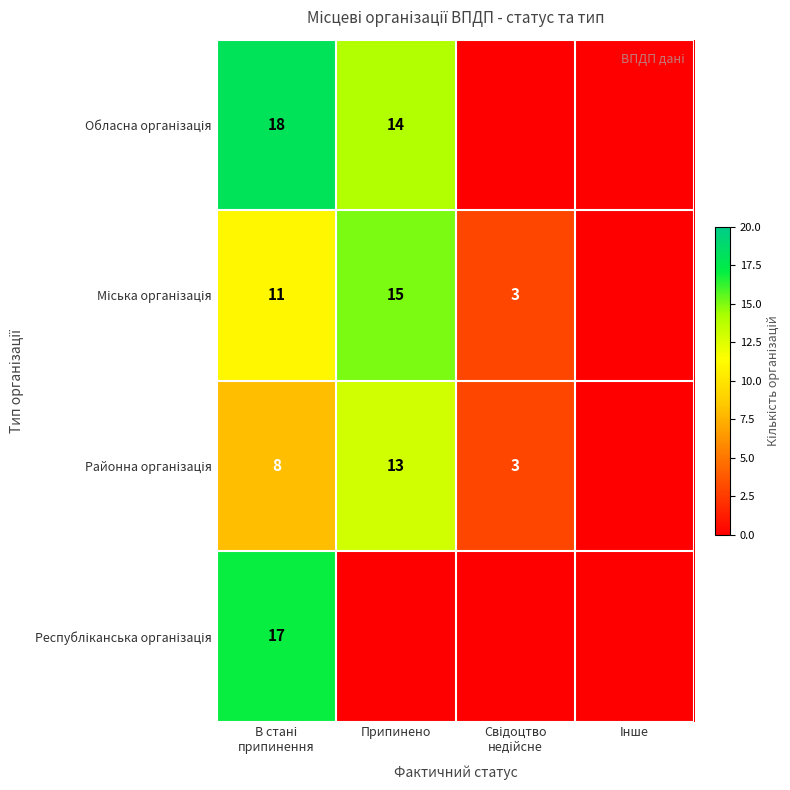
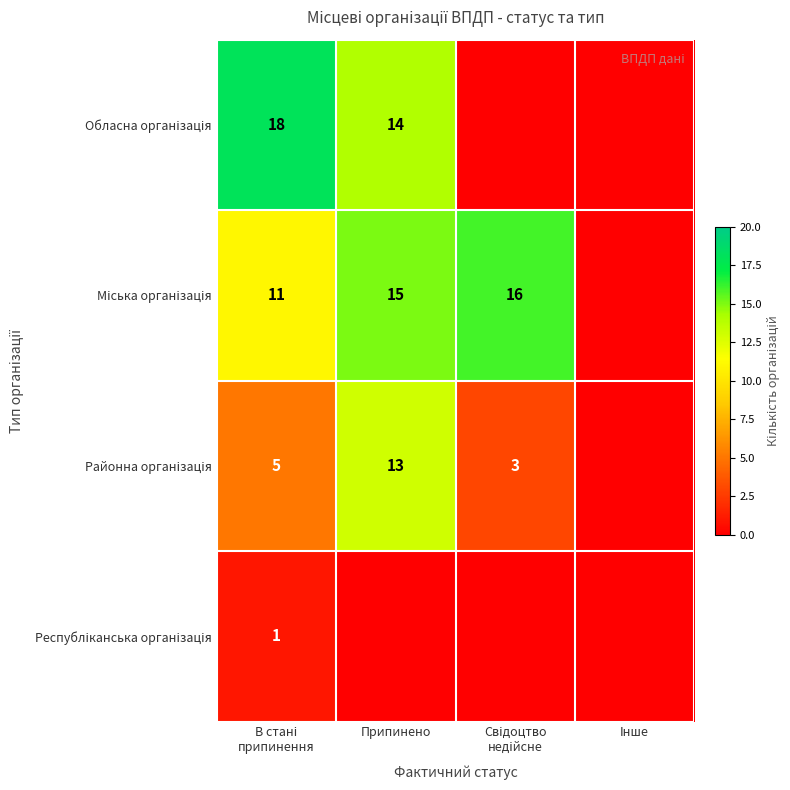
  {
    "Обласна організація": {
      "В стані припинення": 18,
      "Припинено": 14
    },
    "Міська організація": {
      "В стані припинення": 11,
      "Припинено": 15,
-     "Свідоцтво недійсне": 3
+     "Свідоцтво недійсне": 16
    },
    "Районна організація": {
-     "В стані припинення": 8,
+     "В стані припинення": 5,
      "Припинено": 13,
      "Свідоцтво недійсне": 3
    },
    "Республіканська організація": {
-     "В стані припинення": 17
+     "В стані припинення": 1
    }
  }
